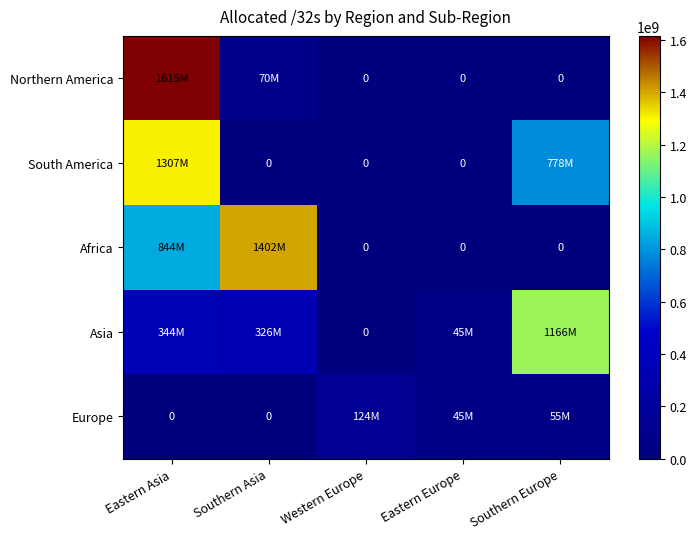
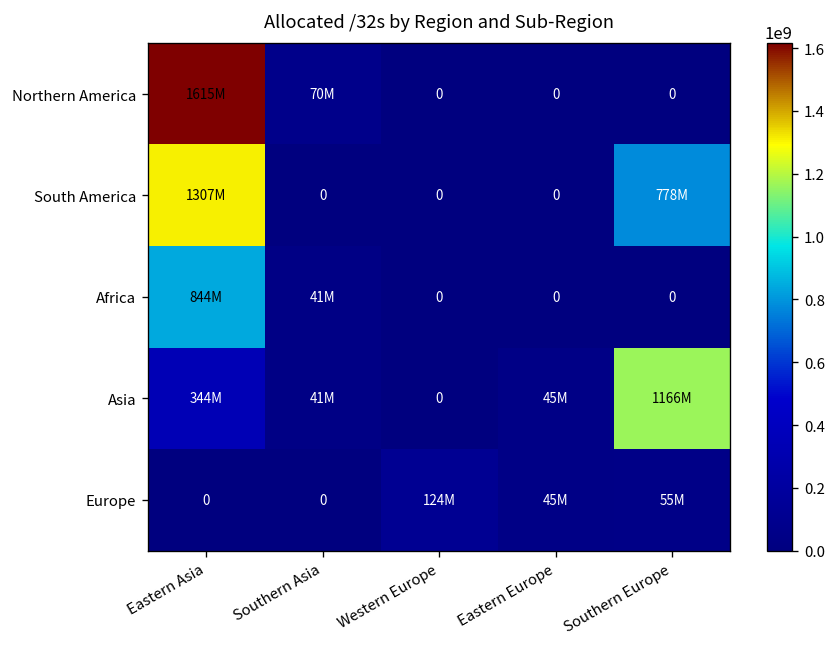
  {
    "Northern America": {
      "Eastern Asia": "1615M",
      "Southern Asia": "70M",
      "Western Europe": "0",
      "Eastern Europe": "0",
      "Southern Europe": "0"
    },
    "South America": {
      "Eastern Asia": "1307M",
      "Southern Asia": "0",
      "Western Europe": "0",
      "Eastern Europe": "0",
      "Southern Europe": "778M"
    },
    "Africa": {
      "Eastern Asia": "844M",
-     "Southern Asia": "1402M",
+     "Southern Asia": "41M",
      "Western Europe": "0",
      "Eastern Europe": "0",
      "Southern Europe": "0"
    },
    "Asia": {
      "Eastern Asia": "344M",
-     "Southern Asia": "326M",
+     "Southern Asia": "41M",
      "Western Europe": "0",
      "Eastern Europe": "45M",
      "Southern Europe": "1166M"
    },
    "Europe": {
      "Eastern Asia": "0",
      "Southern Asia": "0",
      "Western Europe": "124M",
      "Eastern Europe": "45M",
      "Southern Europe": "55M"
    }
  }
